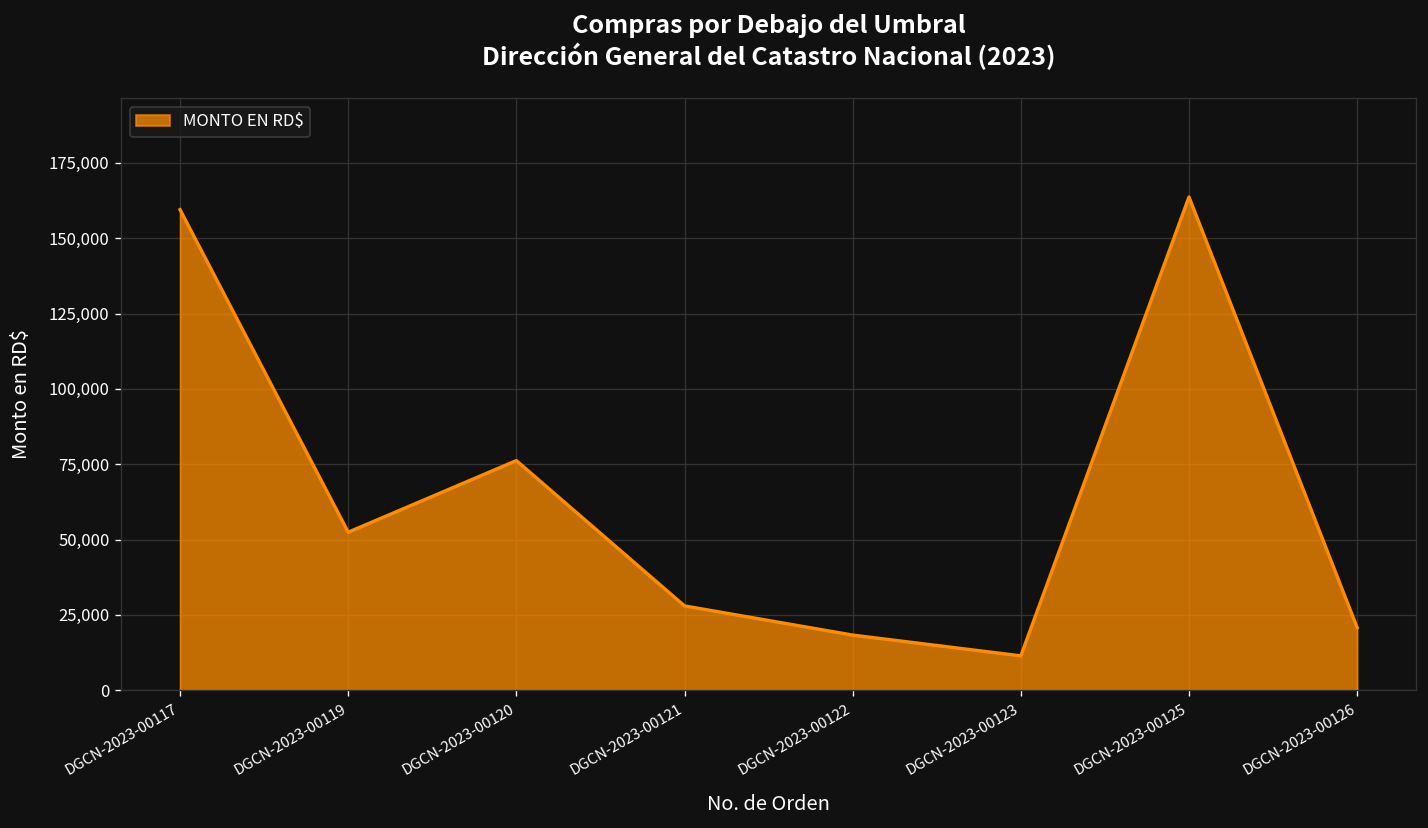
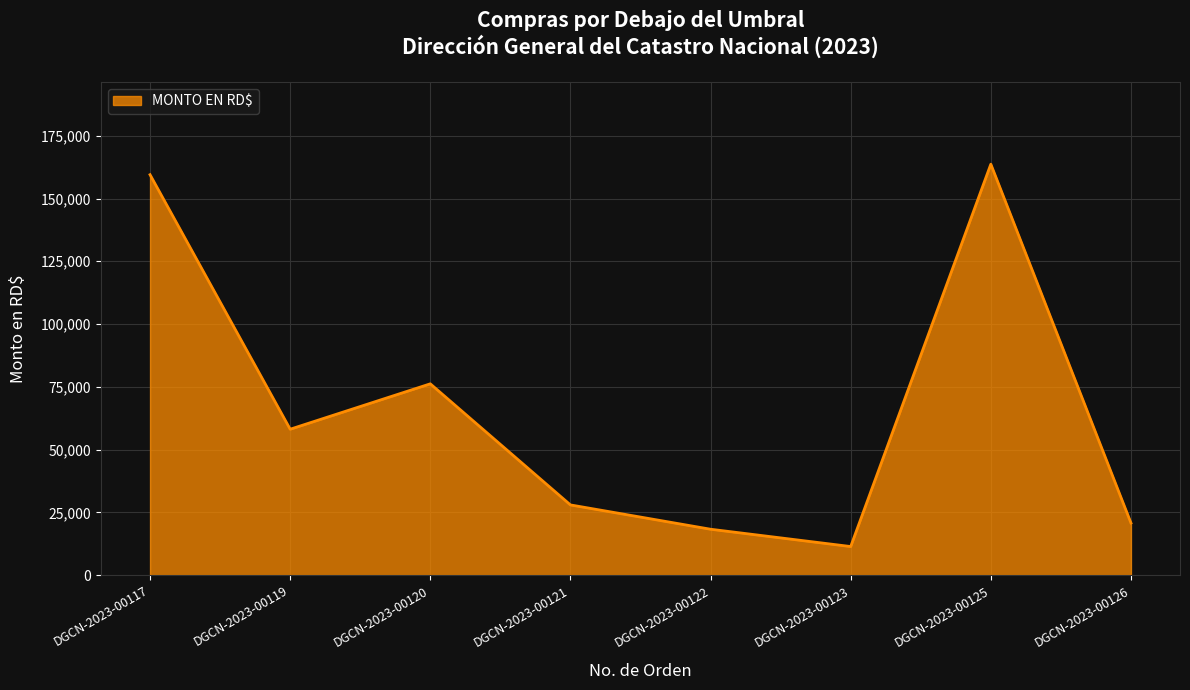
  {
    "DGCN-2023-00117": "159,000",
-   "DGCN-2023-00119": "52,000",
+   "DGCN-2023-00119": "58,000",
    "DGCN-2023-00120": "76,000",
    "DGCN-2023-00121": "28,000",
    "DGCN-2023-00122": "18,000",
    "DGCN-2023-00123": "11,000",
    "DGCN-2023-00125": "164,000",
    "DGCN-2023-00126": "21,000"
  }
